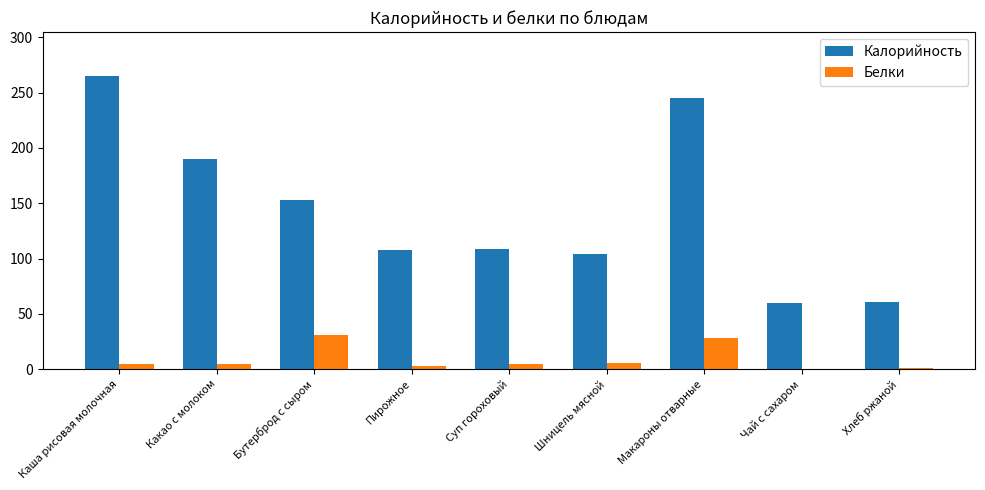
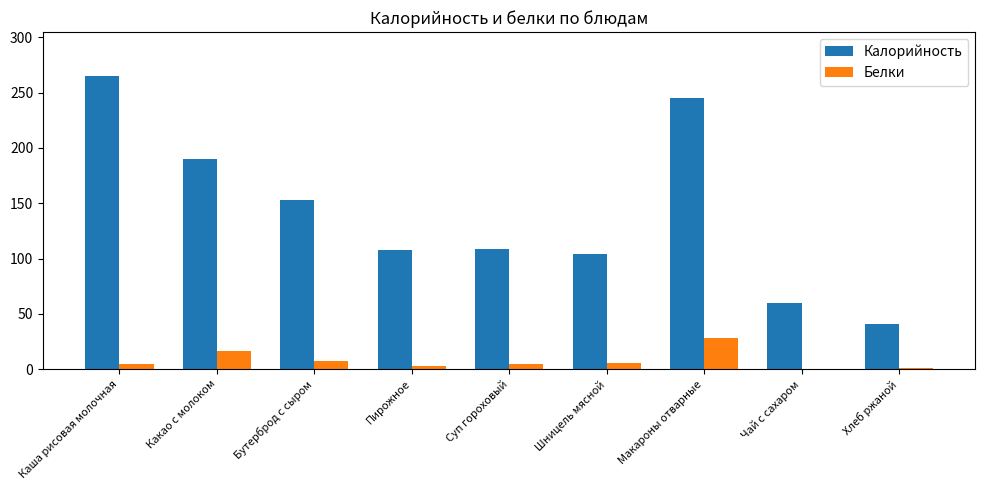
  {
    "Калорийность": {
      "Каша рисовая молочная": 265,
      "Какао с молоком": 190,
      "Бутерброд с сыром": 153,
      "Пирожное": 108,
      "Суп гороховый": 109,
      "Шницель мясной": 104,
      "Макароны отварные": 245,
      "Чай с сахаром": 60,
-     "Хлеб ржаной": 61
+     "Хлеб ржаной": 41
    },
    "Белки": {
      "Каша рисовая молочная": 5,
-     "Какао с молоком": 5,
-     "Бутерброд с сыром": 31,
+     "Какао с молоком": 16,
+     "Бутерброд с сыром": 7,
      "Пирожное": 3,
      "Суп гороховый": 5,
      "Шницель мясной": 6,
      "Макароны отварные": 28,
      "Чай с сахаром": 0
    }
  }
